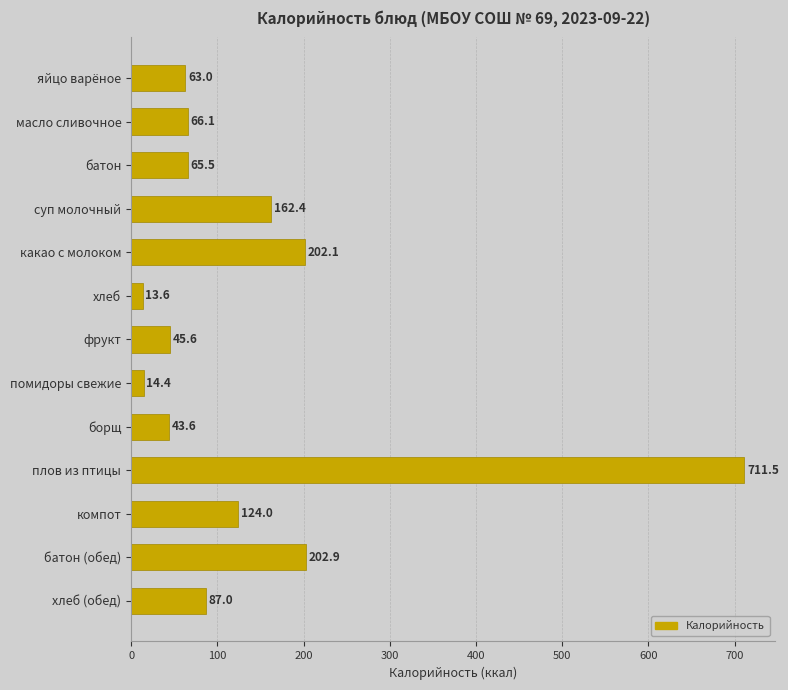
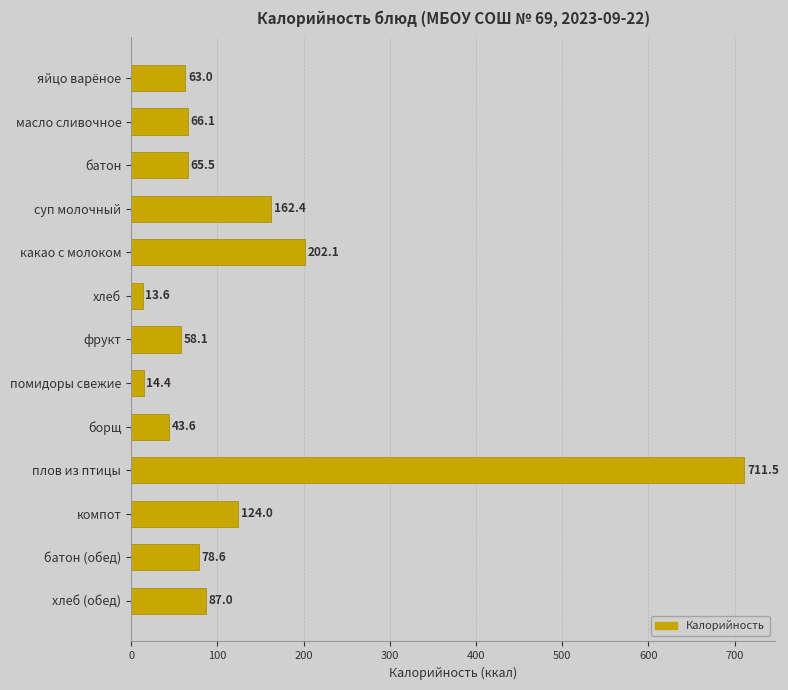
  {
    "яйцо варёное": 63.0,
    "масло сливочное": 66.1,
    "батон": 65.5,
    "суп молочный": 162.4,
    "какао с молоком": 202.1,
    "хлеб": 13.6,
-   "фрукт": 45.6,
+   "фрукт": 58.1,
    "помидоры свежие": 14.4,
    "борщ": 43.6,
    "плов из птицы": 711.5,
    "компот": 124.0,
-   "батон (обед)": 202.9,
+   "батон (обед)": 78.6,
    "хлеб (обед)": 87.0
  }
